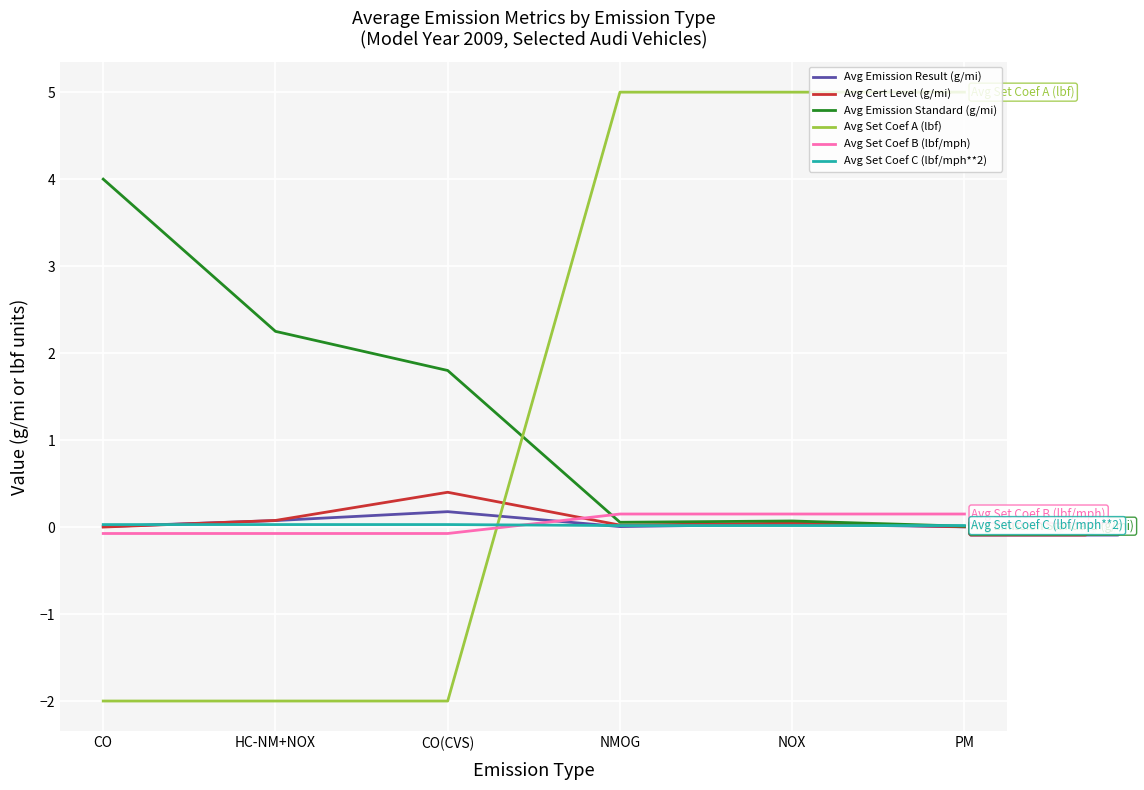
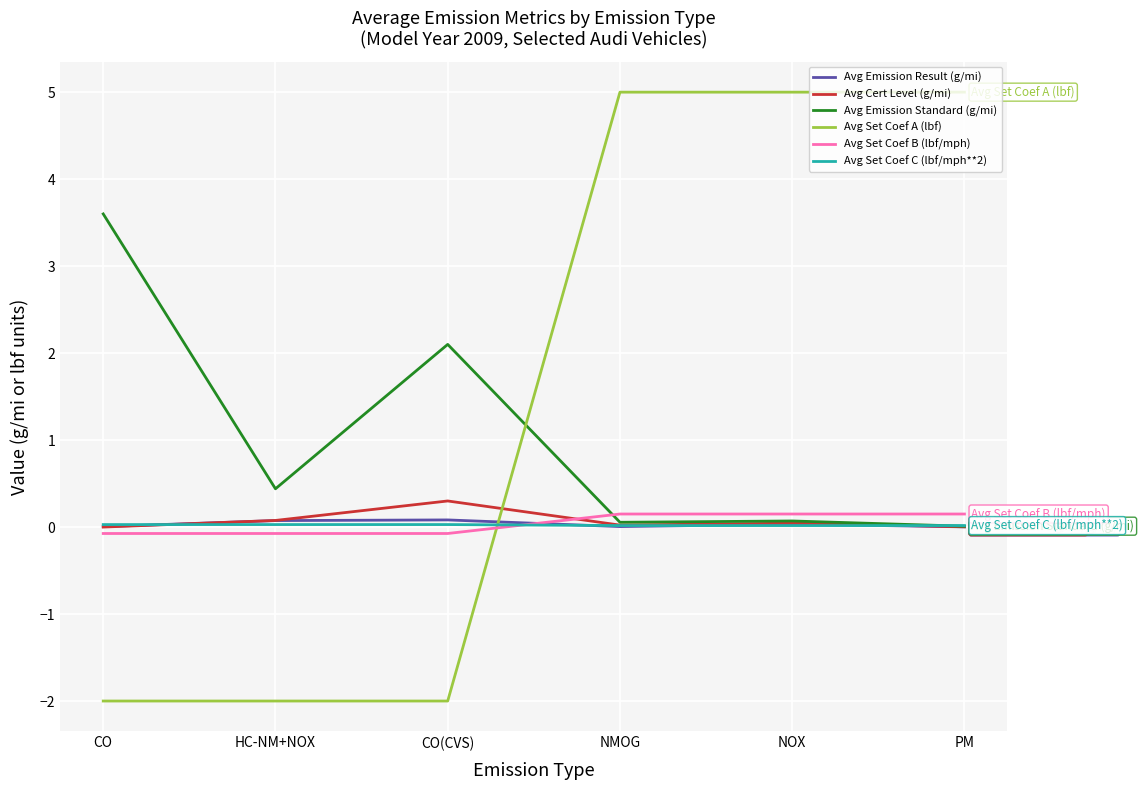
  {
    "Avg Emission Result (g/mi)": {
-     "CO(CVS)": 0.2
+     "CO(CVS)": 0.1
    },
    "Avg Cert Level (g/mi)": {
-     "CO(CVS)": 0.4
+     "CO(CVS)": 0.3
    },
    "Avg Emission Standard (g/mi)": {
-     "CO": 4.0,
-     "HC-NM+NOX": 2.3,
-     "CO(CVS)": 1.8,
+     "CO": 3.6,
+     "HC-NM+NOX": 0.4,
+     "CO(CVS)": 2.1,
      "NMOG": 0.1
    },
    "Avg Set Coef A (lbf)": {
      "CO": -2.0,
      "HC-NM+NOX": -2.0,
      "CO(CVS)": -2.0,
      "NMOG": 5.0,
      "NOX": 5.0
    },
    "Avg Set Coef B (lbf/mph)": {
      "CO": -0.1,
      "HC-NM+NOX": -0.1,
      "CO(CVS)": -0.1,
      "NMOG": 0.2,
      "NOX": 0.2,
      "PM": 0.2
    },
    "Avg Set Coef C (lbf/mph**2)": {
      "HC-NM+NOX": 0.0,
      "CO(CVS)": 0.0
    }
  }
